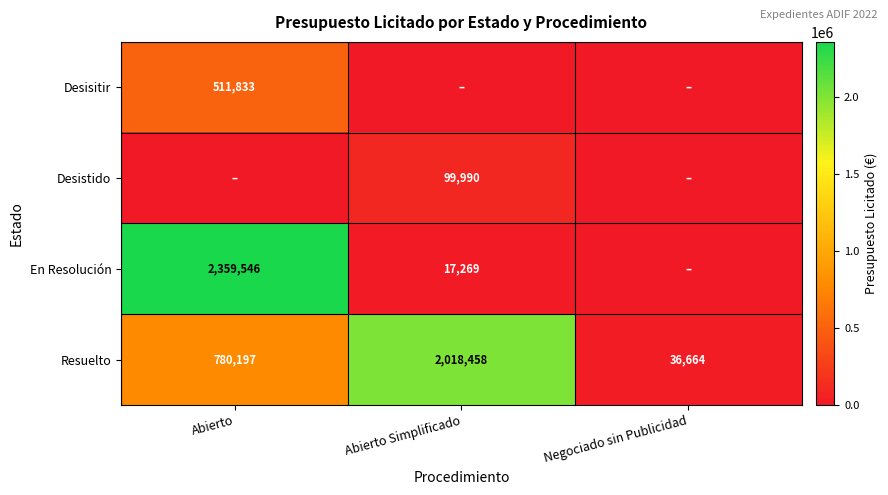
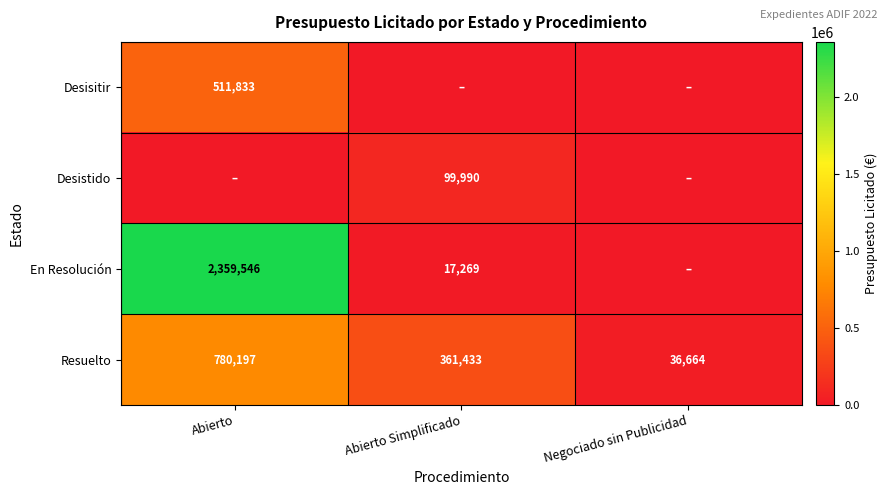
  {
    "Desisitir": {
      "Abierto": "511,833"
    },
    "Desistido": {
      "Abierto Simplificado": "99,990"
    },
    "En Resolución": {
      "Abierto": "2,359,546",
      "Abierto Simplificado": "17,269"
    },
    "Resuelto": {
      "Abierto": "780,197",
-     "Abierto Simplificado": "2,018,458",
+     "Abierto Simplificado": "361,433",
      "Negociado sin Publicidad": "36,664"
    }
  }
